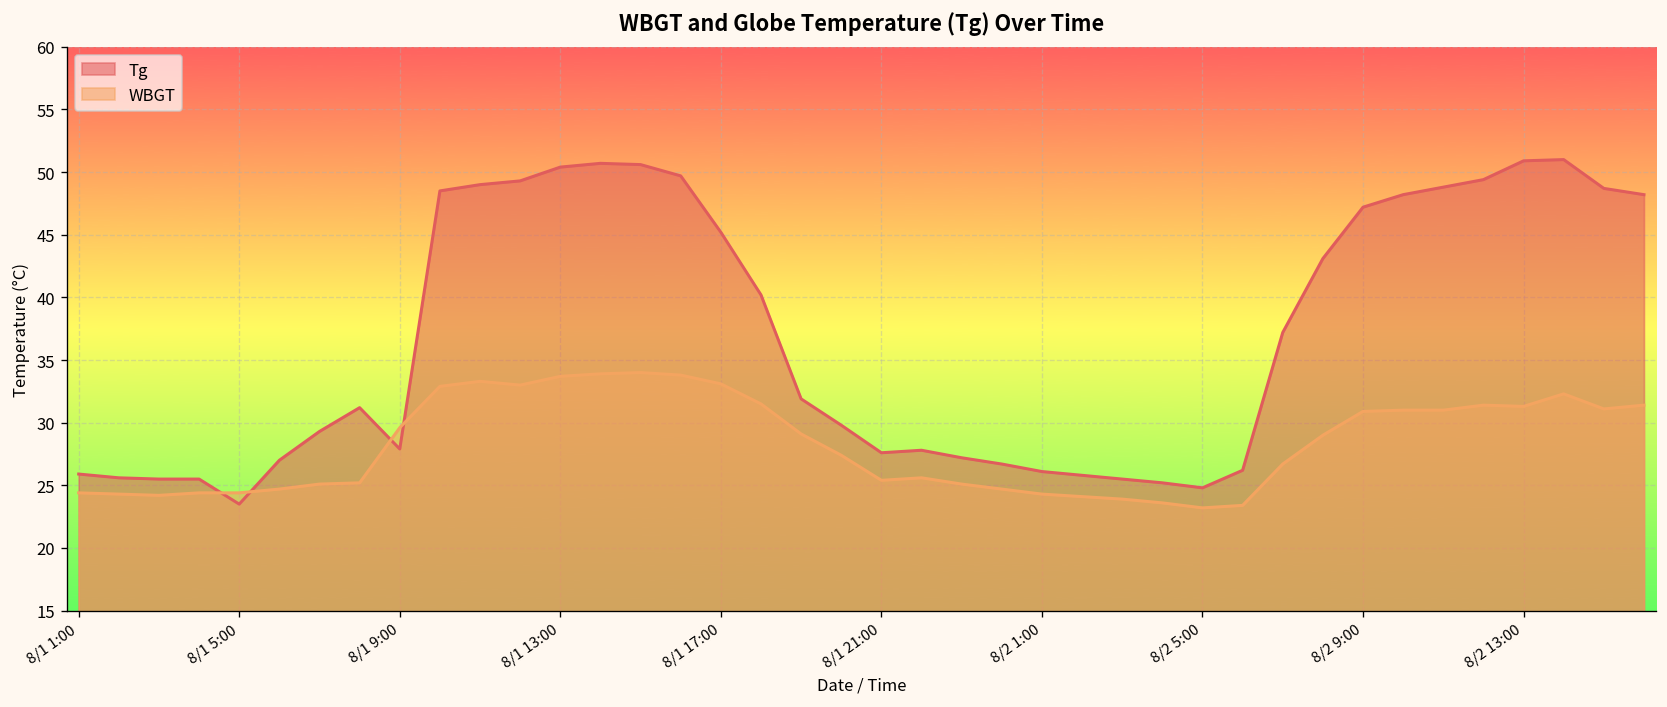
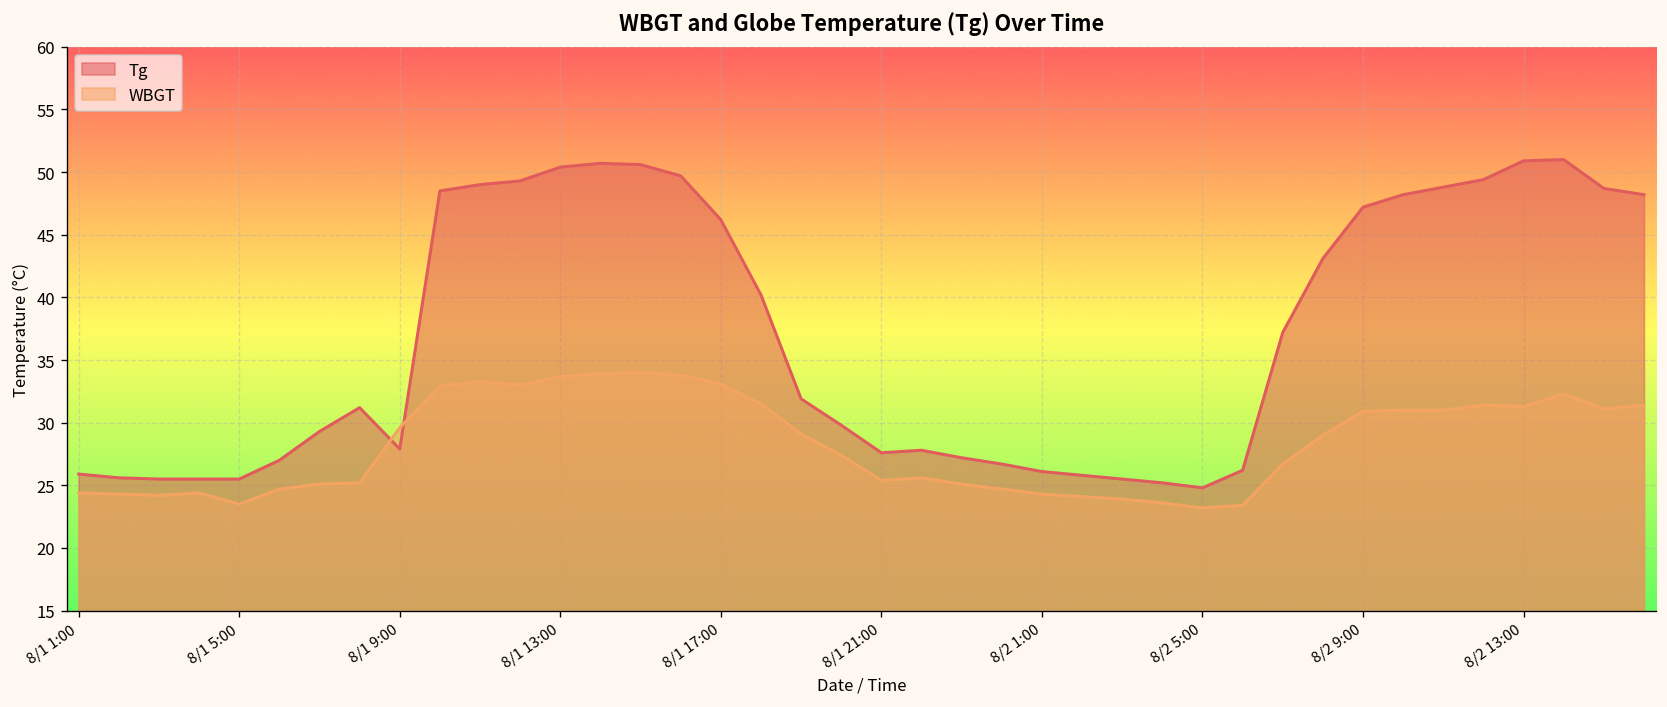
  {
    "Tg": {
      "8/1 1:00": 25.9,
-     "8/1 5:00": 23.5,
+     "8/1 5:00": 25.5,
      "8/1 9:00": 27.9,
      "8/1 13:00": 50.4,
-     "8/1 17:00": 45.2,
+     "8/1 17:00": 46.2,
      "8/1 21:00": 27.6,
      "8/2 1:00": 26.1,
      "8/2 5:00": 24.8,
      "8/2 9:00": 47.2,
      "8/2 13:00": 50.9
    },
    "WBGT": {
      "8/1 1:00": 24.4,
-     "8/1 5:00": 24.4,
+     "8/1 5:00": 23.5,
      "8/1 9:00": 29.6,
      "8/1 13:00": 33.7,
      "8/1 17:00": 33.1,
      "8/1 21:00": 25.4,
      "8/2 1:00": 24.3,
      "8/2 5:00": 23.2,
      "8/2 9:00": 30.9,
      "8/2 13:00": 31.3
    }
  }
